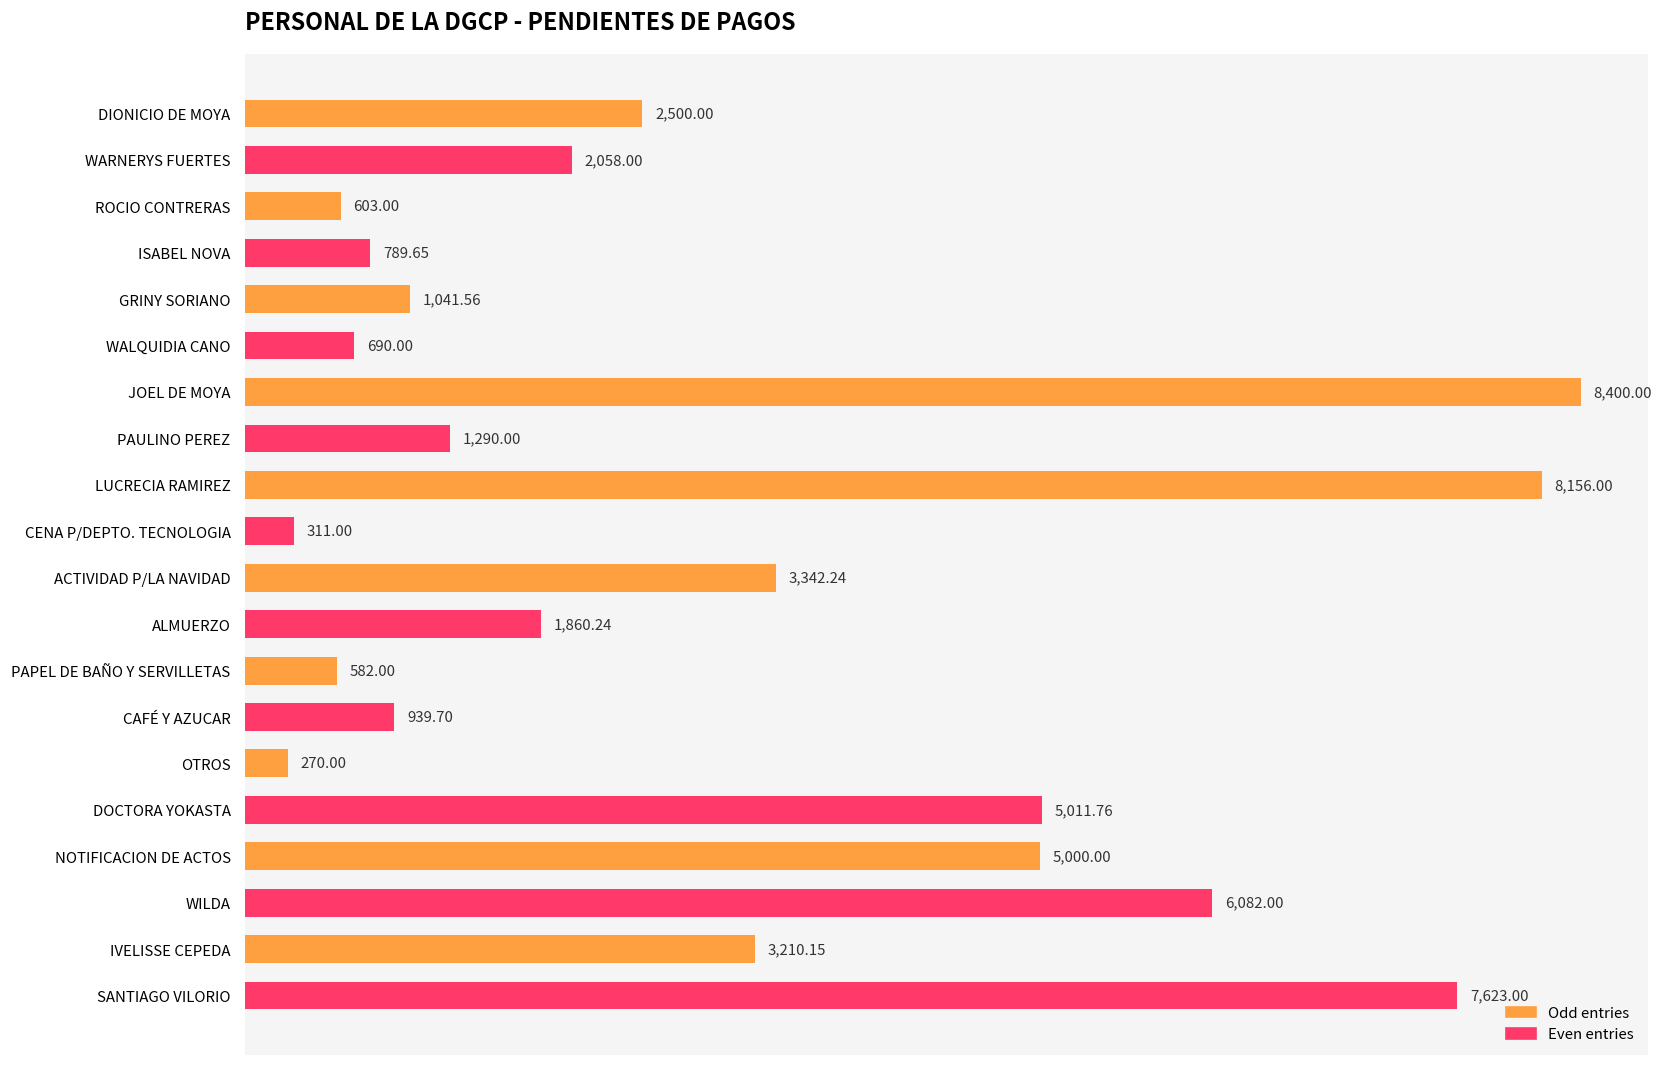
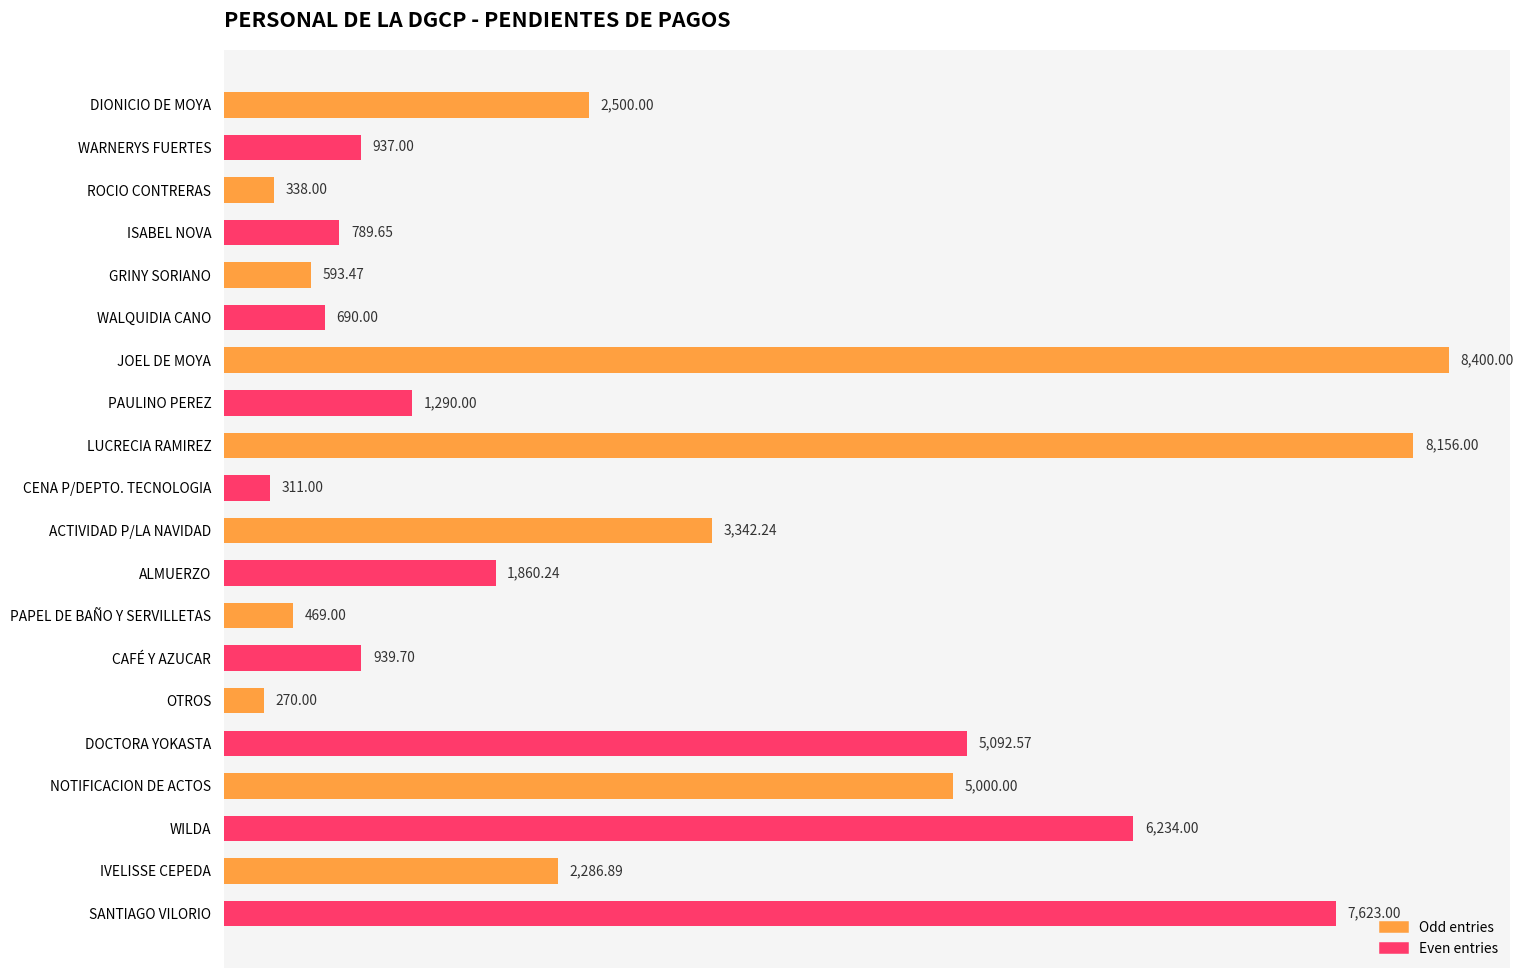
  {
    "DIONICIO DE MOYA": "2,500.00",
-   "WARNERYS FUERTES": "2,058.00",
-   "ROCIO CONTRERAS": "603.00",
+   "WARNERYS FUERTES": "937.00",
+   "ROCIO CONTRERAS": "338.00",
    "ISABEL NOVA": "789.65",
-   "GRINY SORIANO": "1,041.56",
+   "GRINY SORIANO": "593.47",
    "WALQUIDIA CANO": "690.00",
    "JOEL DE MOYA": "8,400.00",
    "PAULINO PEREZ": "1,290.00",
    "LUCRECIA RAMIREZ": "8,156.00",
    "CENA P/DEPTO. TECNOLOGIA": "311.00",
    "ACTIVIDAD P/LA NAVIDAD": "3,342.24",
    "ALMUERZO": "1,860.24",
-   "PAPEL DE BAÑO Y SERVILLETAS": "582.00",
+   "PAPEL DE BAÑO Y SERVILLETAS": "469.00",
    "CAFÉ Y AZUCAR": "939.70",
    "OTROS": "270.00",
-   "DOCTORA YOKASTA": "5,011.76",
+   "DOCTORA YOKASTA": "5,092.57",
    "NOTIFICACION DE ACTOS": "5,000.00",
-   "WILDA": "6,082.00",
-   "IVELISSE CEPEDA": "3,210.15",
+   "WILDA": "6,234.00",
+   "IVELISSE CEPEDA": "2,286.89",
    "SANTIAGO VILORIO": "7,623.00"
  }
